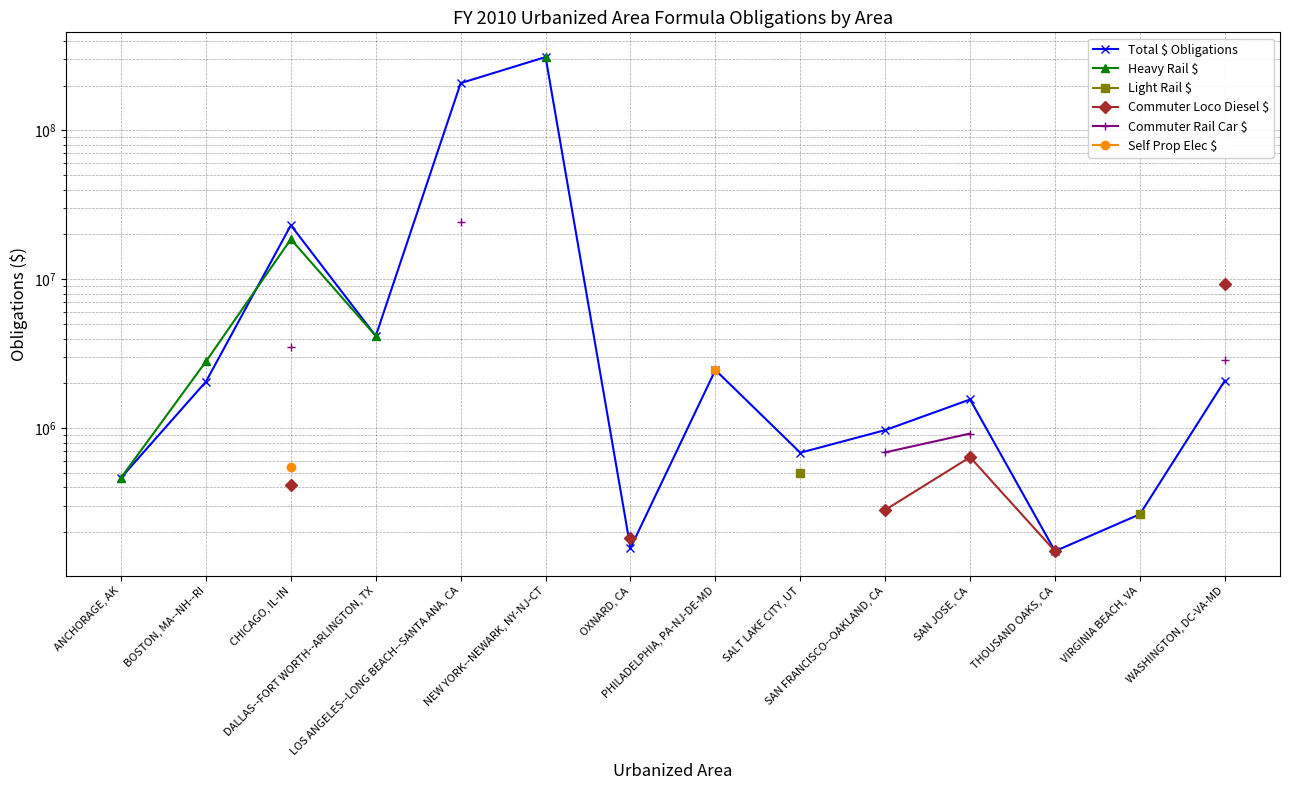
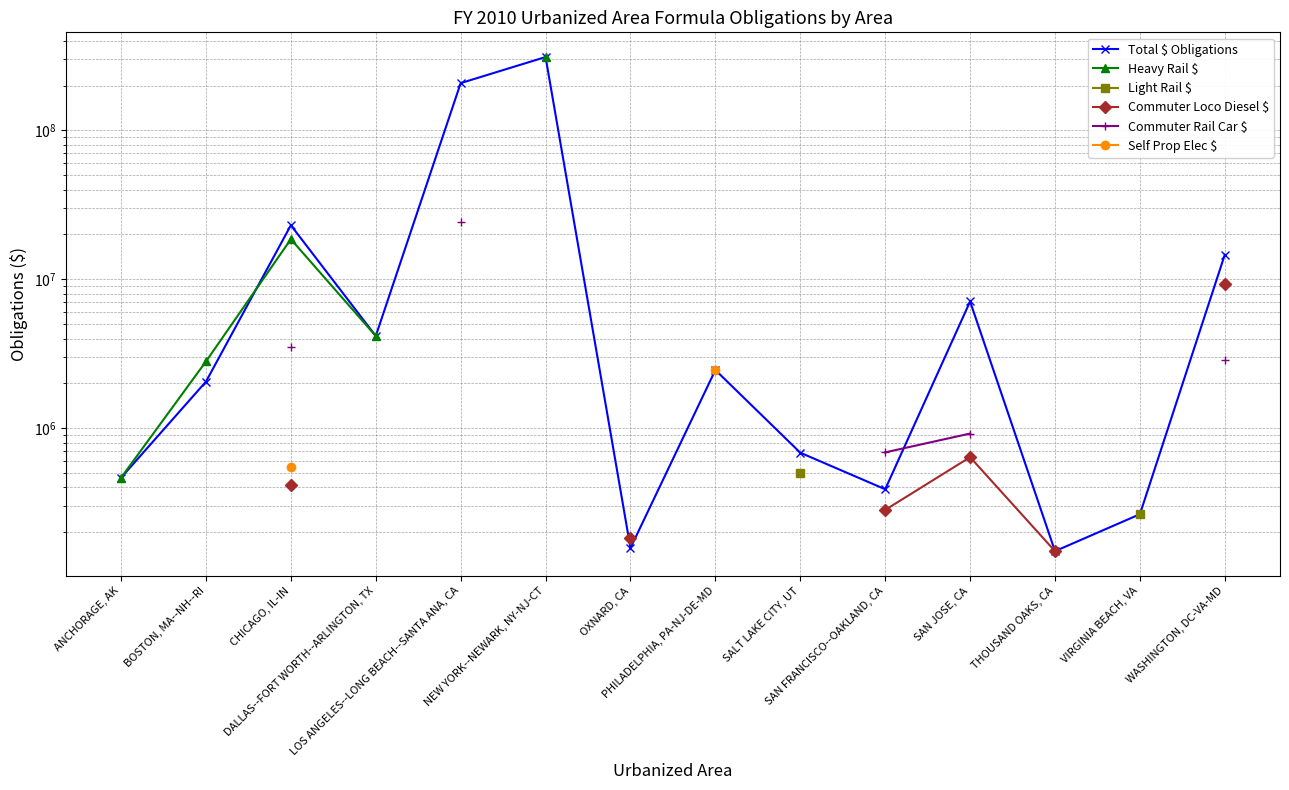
  {
    "Total $ Obligations": {
      "BOSTON, MA--NH--RI": 2100000,
      "CHICAGO, IL-IN": 23000000,
      "LOS ANGELES--LONG BEACH--SANTA ANA, CA": 210000000,
      "OXNARD, CA": 160000,
      "SALT LAKE CITY, UT": 700000,
-     "SAN FRANCISCO--OAKLAND, CA": 1000000,
-     "SAN JOSE, CA": 1600000,
-     "WASHINGTON, DC-VA-MD": 2100000
+     "SAN FRANCISCO--OAKLAND, CA": 390000,
+     "SAN JOSE, CA": 7000000,
+     "WASHINGTON, DC-VA-MD": 15000000
    },
    "Heavy Rail $": {
      "BOSTON, MA--NH--RI": 2800000,
      "CHICAGO, IL-IN": 19000000
    },
    "Light Rail $": {
      "SALT LAKE CITY, UT": 500000
    },
    "Commuter Loco Diesel $": {
      "CHICAGO, IL-IN": 420000,
      "OXNARD, CA": 180000,
      "SAN FRANCISCO--OAKLAND, CA": 280000,
      "SAN JOSE, CA": 640000,
      "WASHINGTON, DC-VA-MD": 9000000
    },
    "Commuter Rail Car $": {
      "CHICAGO, IL-IN": 3500000,
      "LOS ANGELES--LONG BEACH--SANTA ANA, CA": 24000000,
      "SAN FRANCISCO--OAKLAND, CA": 700000,
      "SAN JOSE, CA": 900000,
      "WASHINGTON, DC-VA-MD": 2900000
    },
    "Self Prop Elec $": {
      "CHICAGO, IL-IN": 550000
    }
  }
